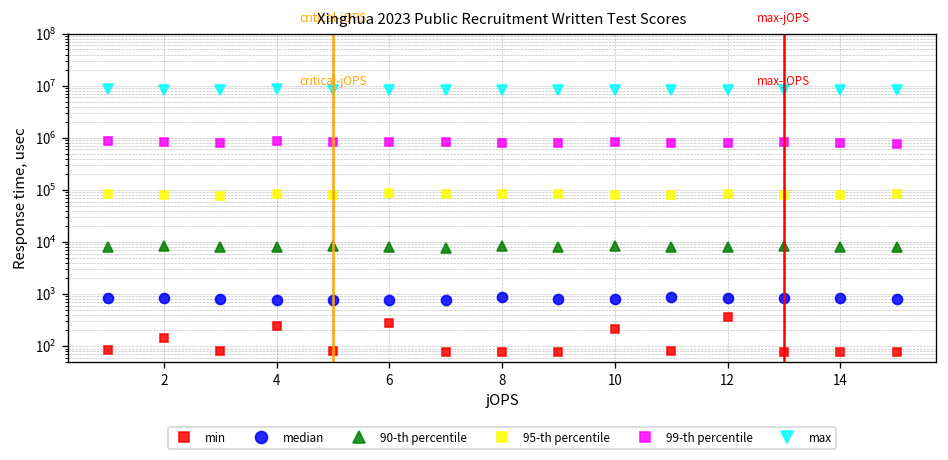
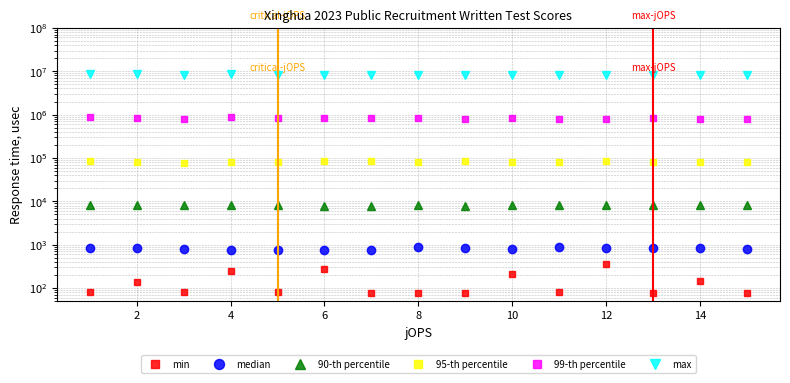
  {
    "min": {
      "2": 140,
      "4": 200,
      "6": 300,
      "8": 80,
      "10": 200,
      "12": 400,
-     "14": 80
+     "14": 150
    },
    "median": {
      "2": 800,
      "4": 800,
      "6": 800,
      "8": 900,
      "10": 800,
      "12": 800,
      "14": 800
    },
    "90-th percentile": {
      "2": 8000,
      "4": 8000,
      "6": 8000,
      "8": 8000,
      "10": 8000,
      "12": 8000,
      "14": 8000
    },
    "95-th percentile": {
      "2": 80000,
      "4": 80000,
      "6": 90000,
      "8": 80000,
      "10": 80000,
      "12": 80000,
      "14": 80000
    },
    "99-th percentile": {
      "2": 800000,
      "4": 900000,
      "6": 800000,
      "8": 800000,
      "10": 800000,
      "12": 800000,
      "14": 800000
    },
    "max": {
      "2": 8000000,
      "4": 9000000,
      "6": 8000000,
      "8": 8000000,
      "10": 8000000,
      "12": 8000000,
      "14": 8000000
    }
  }
